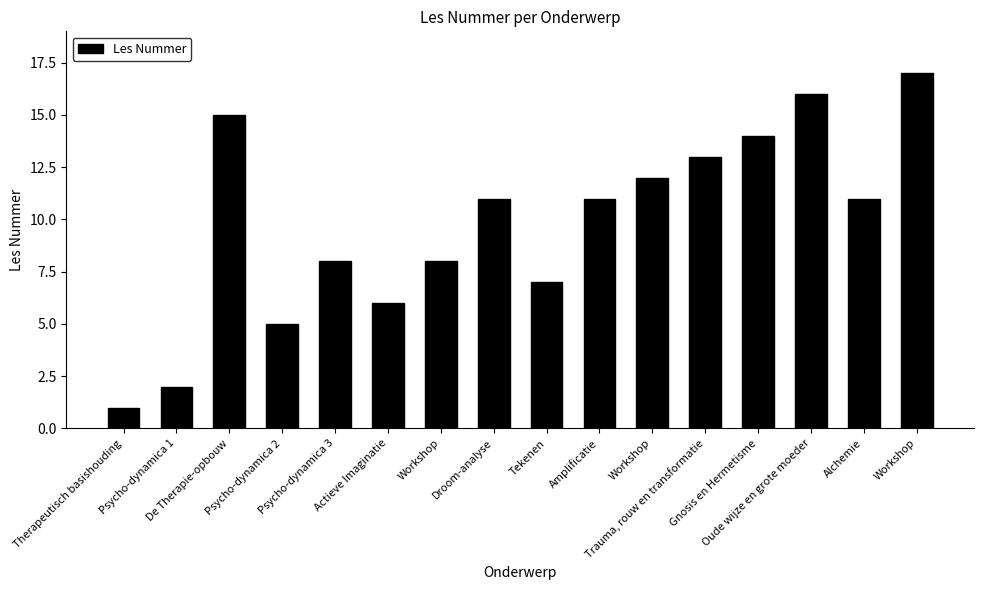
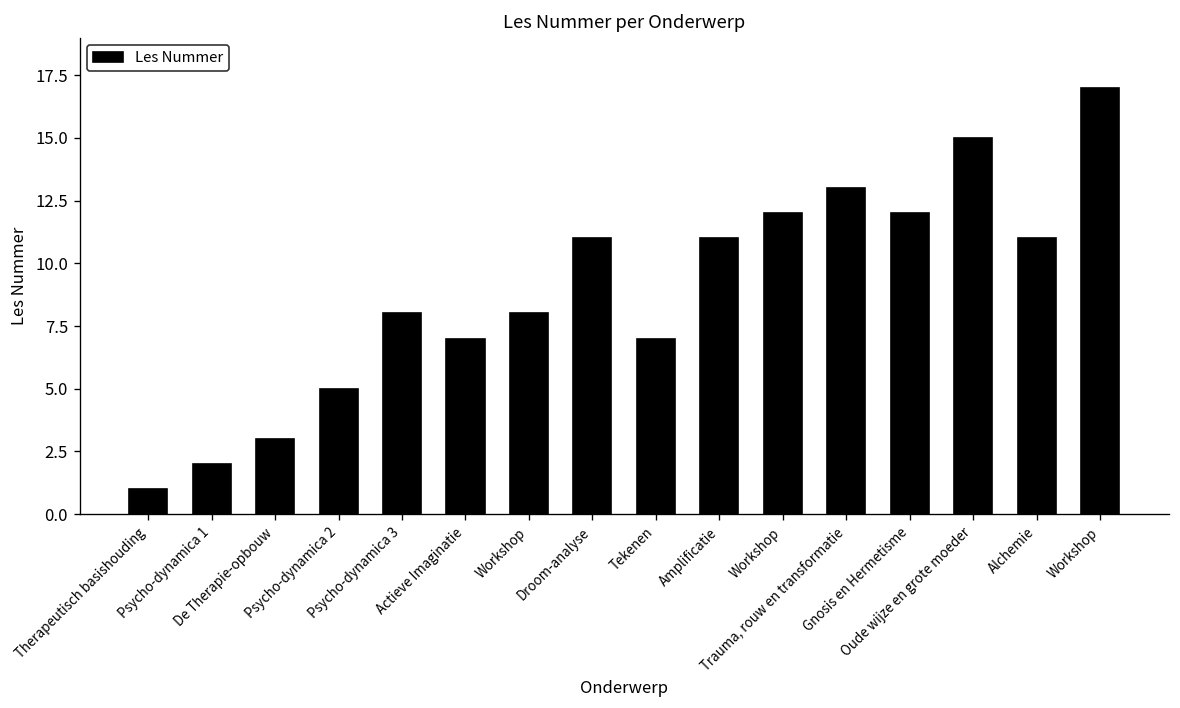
  {
    "Therapeutisch basishouding": 1,
    "Psycho-dynamica 1": 2,
-   "De Therapie-opbouw": 15,
+   "De Therapie-opbouw": 3,
    "Psycho-dynamica 2": 5,
    "Psycho-dynamica 3": 8,
-   "Actieve Imaginatie": 6,
+   "Actieve Imaginatie": 7,
    "Droom-analyse": 11,
    "Tekenen": 7,
    "Amplificatie": 11,
    "Trauma, rouw en transformatie": 13,
-   "Gnosis en Hermetisme": 14,
-   "Oude wijze en grote moeder": 16,
+   "Gnosis en Hermetisme": 12,
+   "Oude wijze en grote moeder": 15,
    "Alchemie": 11
  }
